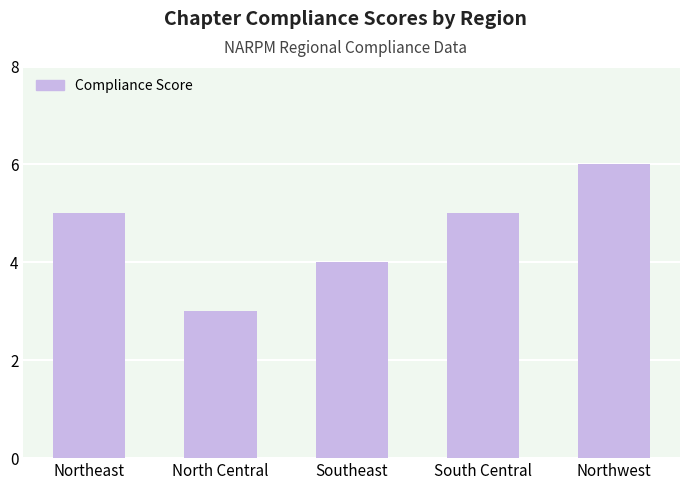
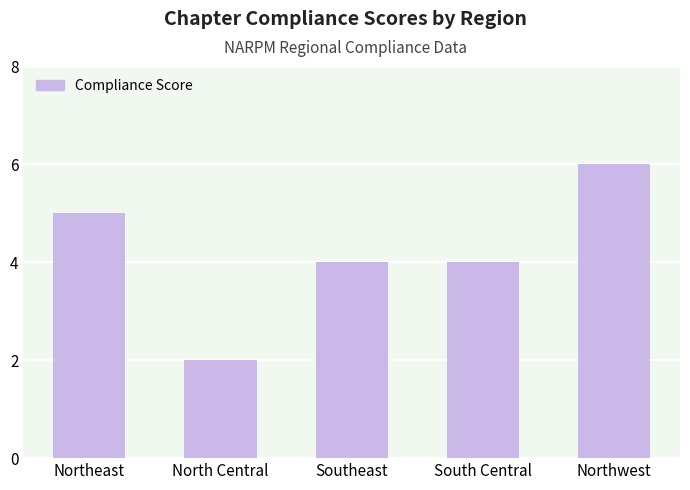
  {
    "Northeast": 5,
-   "North Central": 3,
+   "North Central": 2,
    "Southeast": 4,
-   "South Central": 5,
+   "South Central": 4,
    "Northwest": 6
  }
